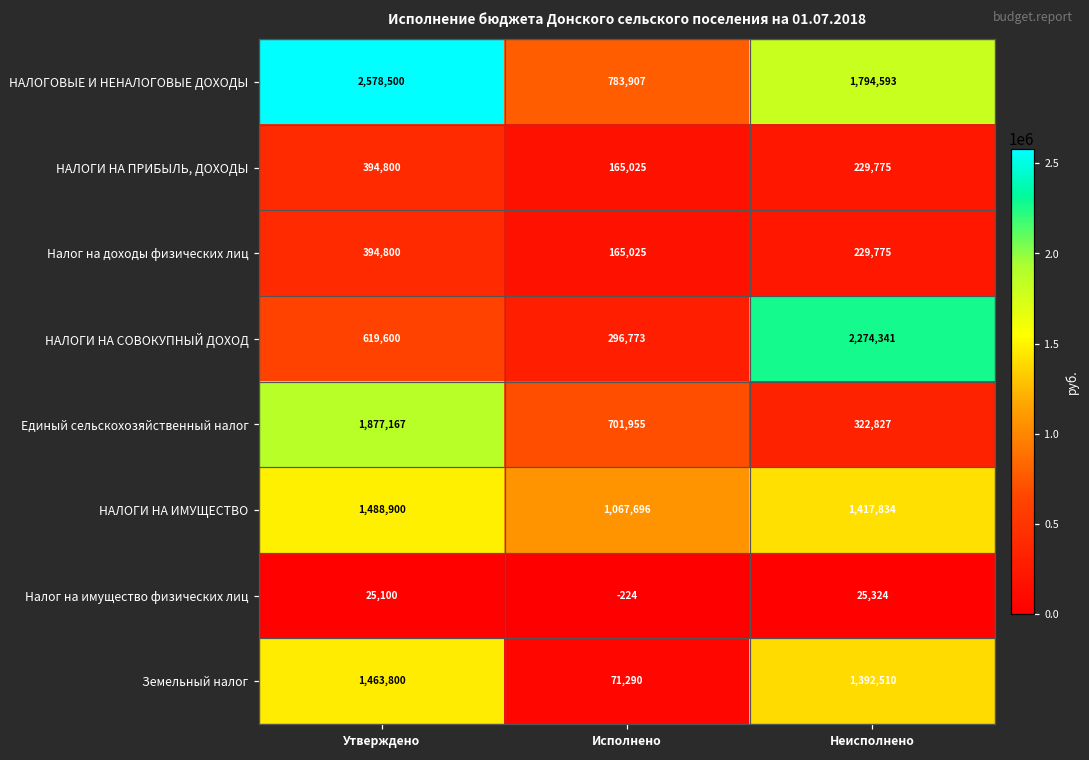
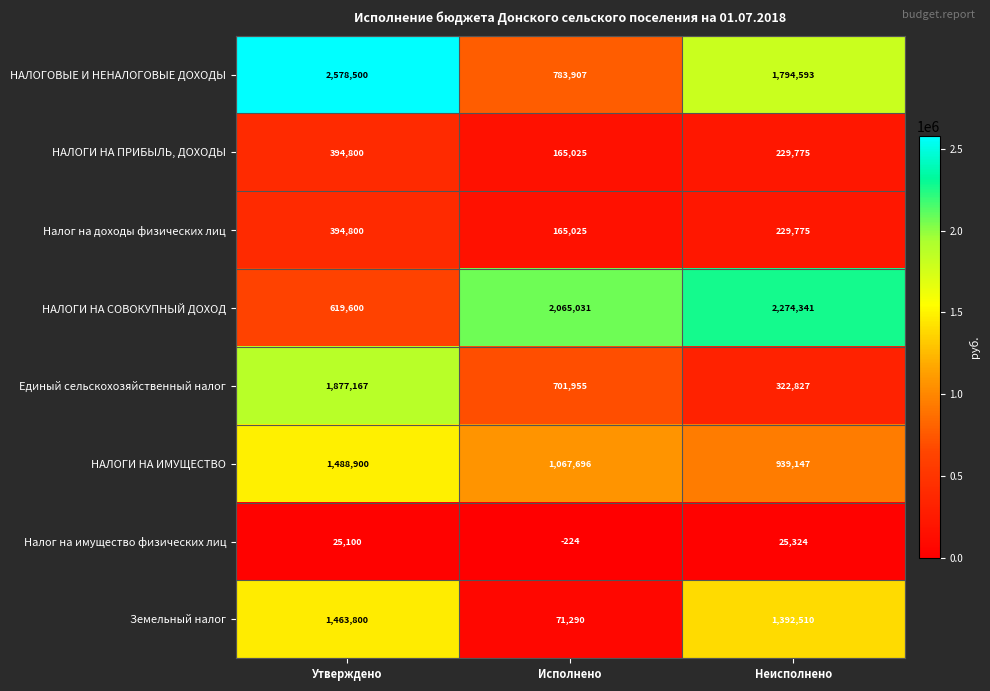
  {
    "НАЛОГОВЫЕ И НЕНАЛОГОВЫЕ ДОХОДЫ": {
      "Утверждено": "2,578,500",
      "Исполнено": "783,907",
      "Неисполнено": "1,794,593"
    },
    "НАЛОГИ НА ПРИБЫЛЬ, ДОХОДЫ": {
      "Утверждено": "394,800",
      "Исполнено": "165,025",
      "Неисполнено": "229,775"
    },
    "Налог на доходы физических лиц": {
      "Утверждено": "394,800",
      "Исполнено": "165,025",
      "Неисполнено": "229,775"
    },
    "НАЛОГИ НА СОВОКУПНЫЙ ДОХОД": {
      "Утверждено": "619,600",
-     "Исполнено": "296,773",
+     "Исполнено": "2,065,031",
      "Неисполнено": "2,274,341"
    },
    "Единый сельскохозяйственный налог": {
      "Утверждено": "1,877,167",
      "Исполнено": "701,955",
      "Неисполнено": "322,827"
    },
    "НАЛОГИ НА ИМУЩЕСТВО": {
      "Утверждено": "1,488,900",
      "Исполнено": "1,067,696",
-     "Неисполнено": "1,417,834"
+     "Неисполнено": "939,147"
    },
    "Налог на имущество физических лиц": {
      "Утверждено": "25,100",
      "Исполнено": "-224",
      "Неисполнено": "25,324"
    },
    "Земельный налог": {
      "Утверждено": "1,463,800",
      "Исполнено": "71,290",
      "Неисполнено": "1,392,510"
    }
  }
